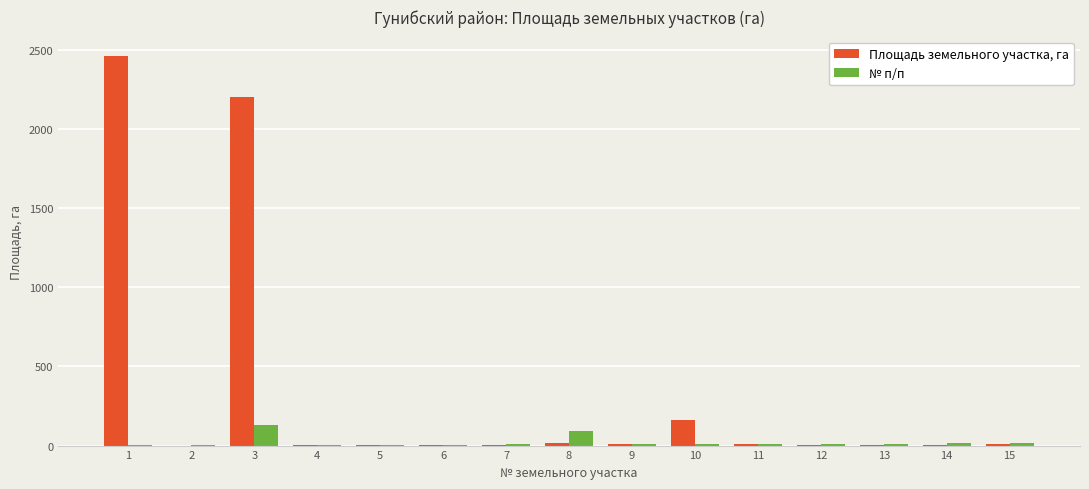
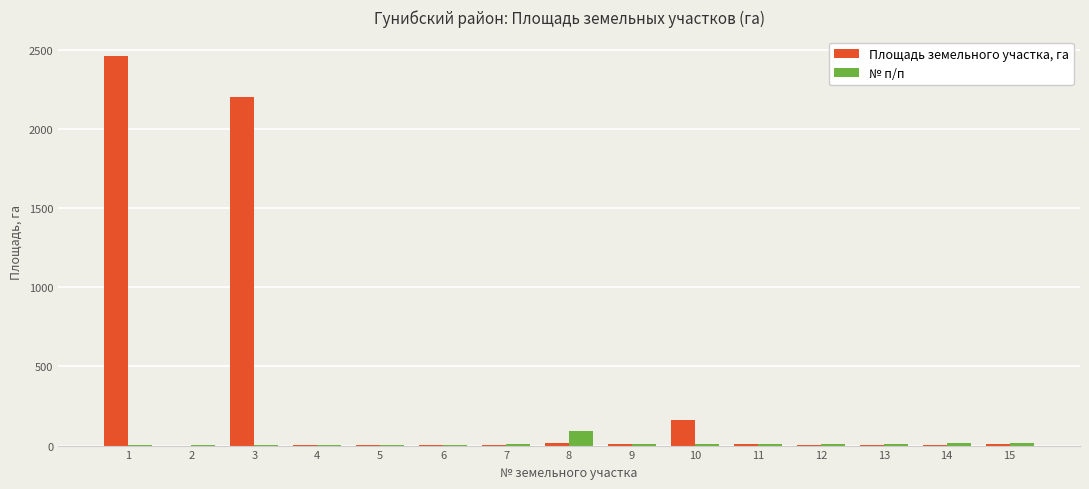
  {
    "Площадь земельного участка, га": {
      "1": 2460,
      "3": 2200,
      "8": 20,
      "10": 160
    },
    "№ п/п": {
-     "3": 130,
+     "3": 0,
      "8": 90
    }
  }
